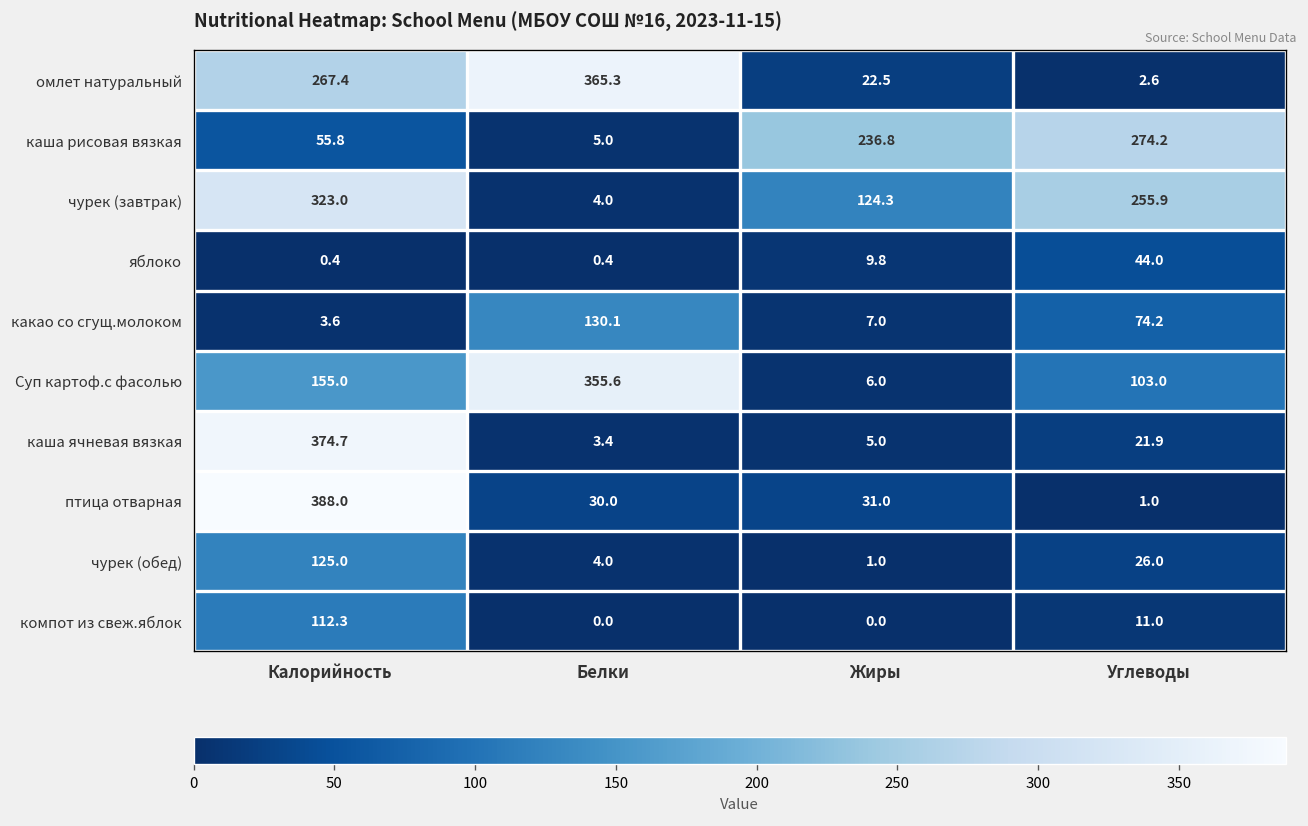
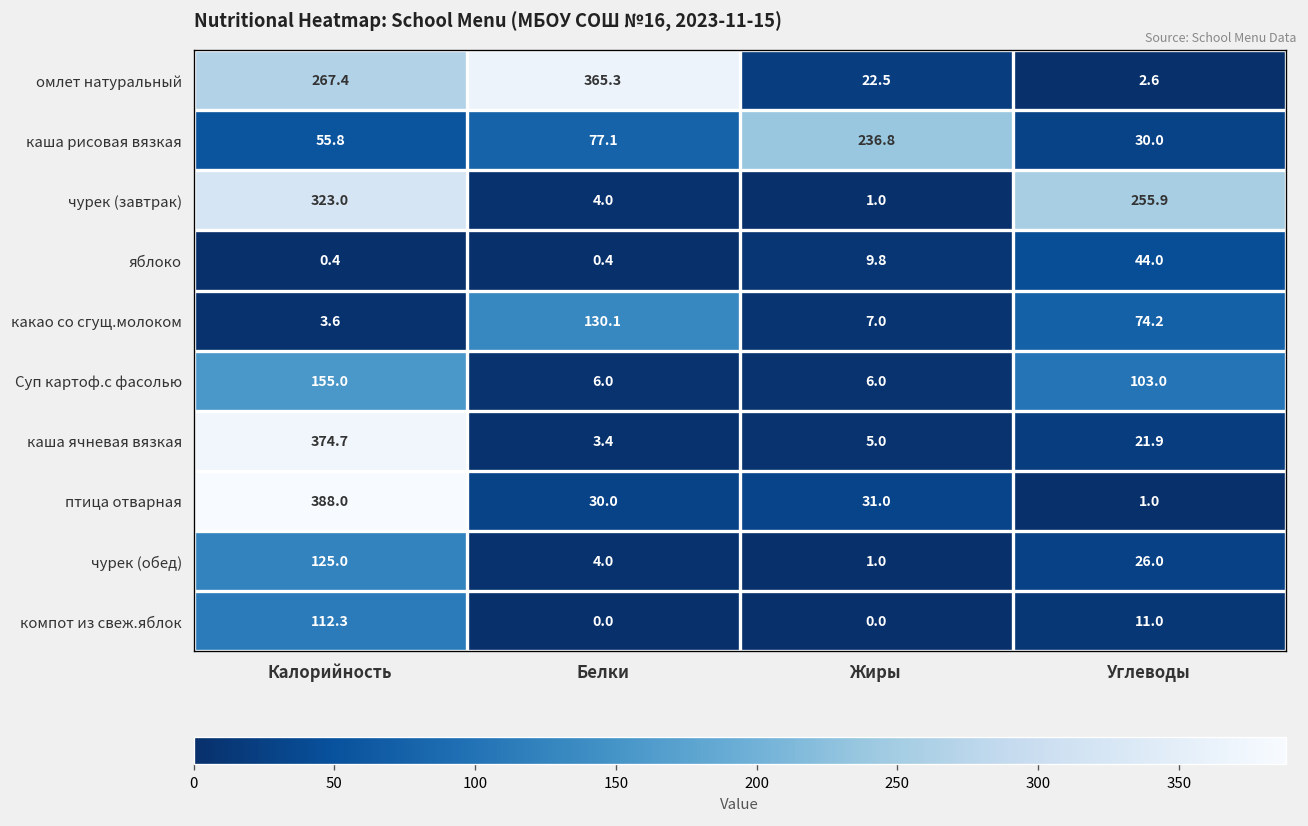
  {
    "омлет натуральный": {
      "Калорийность": 267.4,
      "Белки": 365.3,
      "Жиры": 22.5,
      "Углеводы": 2.6
    },
    "каша рисовая вязкая": {
      "Калорийность": 55.8,
-     "Белки": 5.0,
+     "Белки": 77.1,
      "Жиры": 236.8,
-     "Углеводы": 274.2
+     "Углеводы": 30.0
    },
    "чурек (завтрак)": {
      "Калорийность": 323.0,
      "Белки": 4.0,
-     "Жиры": 124.3,
+     "Жиры": 1.0,
      "Углеводы": 255.9
    },
    "яблоко": {
      "Калорийность": 0.4,
      "Белки": 0.4,
      "Жиры": 9.8,
      "Углеводы": 44.0
    },
    "какао со сгущ.молоком": {
      "Калорийность": 3.6,
      "Белки": 130.1,
      "Жиры": 7.0,
      "Углеводы": 74.2
    },
    "Суп картоф.с фасолью": {
      "Калорийность": 155.0,
-     "Белки": 355.6,
+     "Белки": 6.0,
      "Жиры": 6.0,
      "Углеводы": 103.0
    },
    "каша ячневая вязкая": {
      "Калорийность": 374.7,
      "Белки": 3.4,
      "Жиры": 5.0,
      "Углеводы": 21.9
    },
    "птица отварная": {
      "Калорийность": 388.0,
      "Белки": 30.0,
      "Жиры": 31.0,
      "Углеводы": 1.0
    },
    "чурек (обед)": {
      "Калорийность": 125.0,
      "Белки": 4.0,
      "Жиры": 1.0,
      "Углеводы": 26.0
    },
    "компот из свеж.яблок": {
      "Калорийность": 112.3,
      "Белки": 0.0,
      "Жиры": 0.0,
      "Углеводы": 11.0
    }
  }
